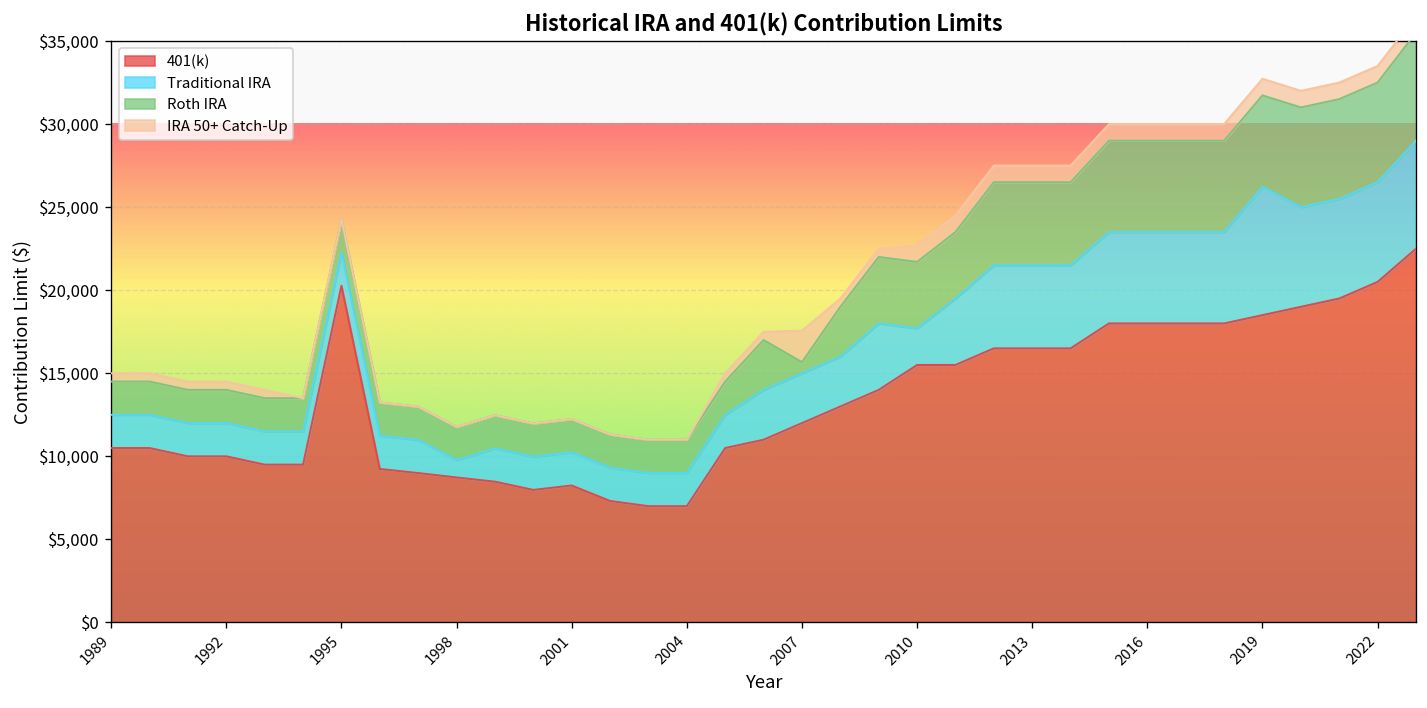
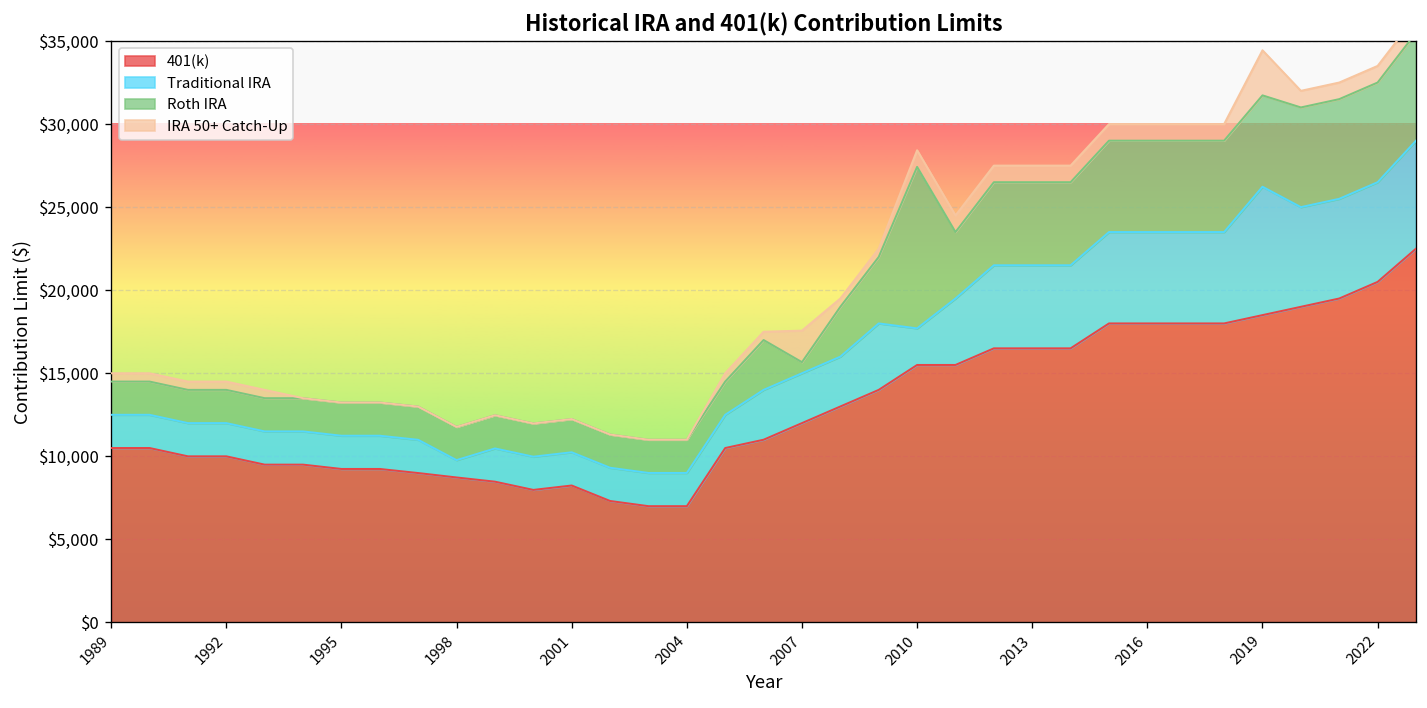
  {
    "401(k)": {
      "1989": "$10,500",
      "1992": "$10,000",
-     "1995": "$20,300",
+     "1995": "$9,200",
      "1998": "$8,700",
      "2001": "$8,200",
      "2004": "$7,000",
      "2007": "$12,000",
      "2010": "$15,500",
      "2013": "$16,500",
      "2016": "$18,000",
      "2019": "$18,500",
      "2022": "$20,500"
    },
    "Traditional IRA": {
      "1989": "$2,000",
      "1992": "$2,000",
      "1995": "$2,000",
      "1998": "$1,000",
      "2001": "$2,000",
      "2004": "$2,000",
      "2007": "$3,000",
      "2010": "$2,200",
      "2013": "$5,000",
      "2016": "$5,500",
      "2019": "$7,700",
      "2022": "$6,000"
    },
    "Roth IRA": {
      "1989": "$2,000",
      "1992": "$2,000",
      "2007": "$700",
-     "2010": "$4,000",
+     "2010": "$9,700",
      "2013": "$5,000",
      "2016": "$5,500",
      "2019": "$5,500",
      "2022": "$6,000"
    },
    "IRA 50+ Catch-Up": {
      "1989": "$500",
      "1992": "$500",
      "2007": "$1,900",
      "2010": "$1,000",
      "2013": "$1,000",
      "2016": "$1,000",
-     "2019": "$1,000",
+     "2019": "$2,700",
      "2022": "$1,000"
    }
  }
